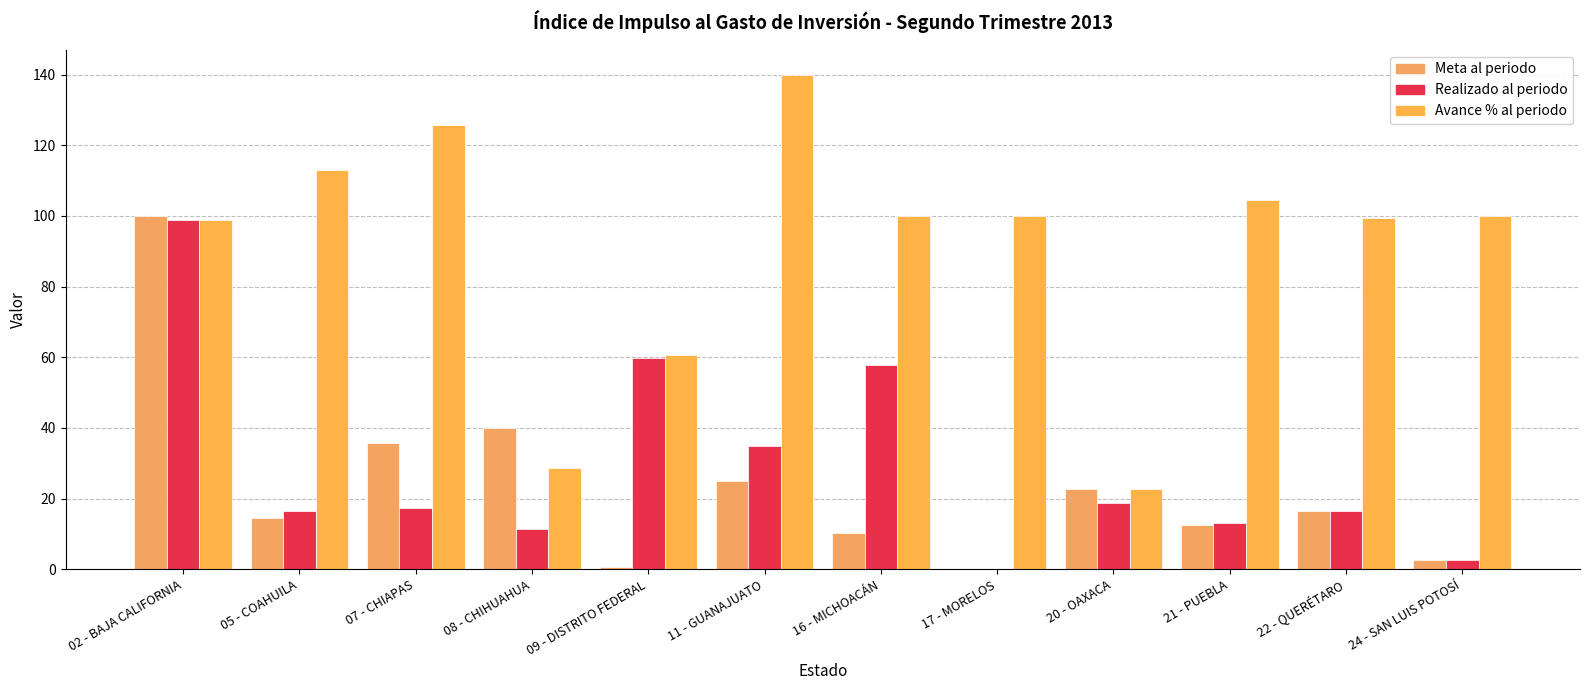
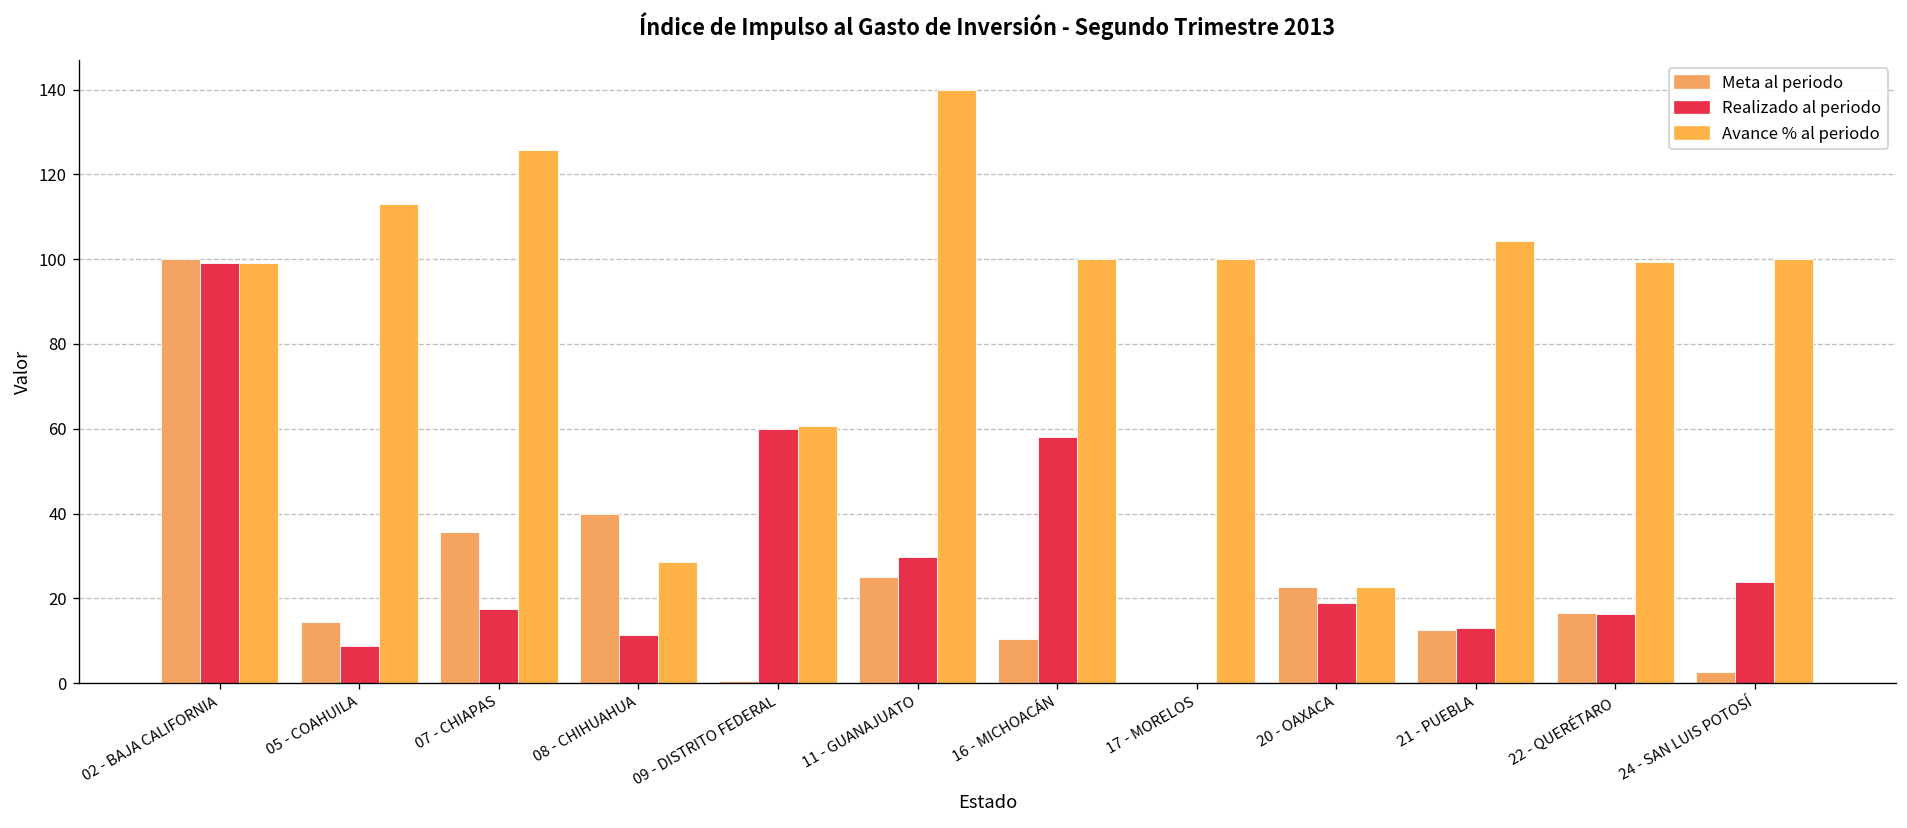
  {
    "Realizado al periodo": {
      "02 - BAJA CALIFORNIA": 99,
-     "05 - COAHUILA": 16,
+     "05 - COAHUILA": 9,
      "07 - CHIAPAS": 17,
      "08 - CHIHUAHUA": 11,
      "09 - DISTRITO FEDERAL": 60,
-     "11 - GUANAJUATO": 35,
+     "11 - GUANAJUATO": 30,
      "16 - MICHOACÁN": 58,
      "20 - OAXACA": 19,
      "21 - PUEBLA": 13,
      "22 - QUERÉTARO": 16,
-     "24 - SAN LUIS POTOSÍ": 3
+     "24 - SAN LUIS POTOSÍ": 24
    }
  }
